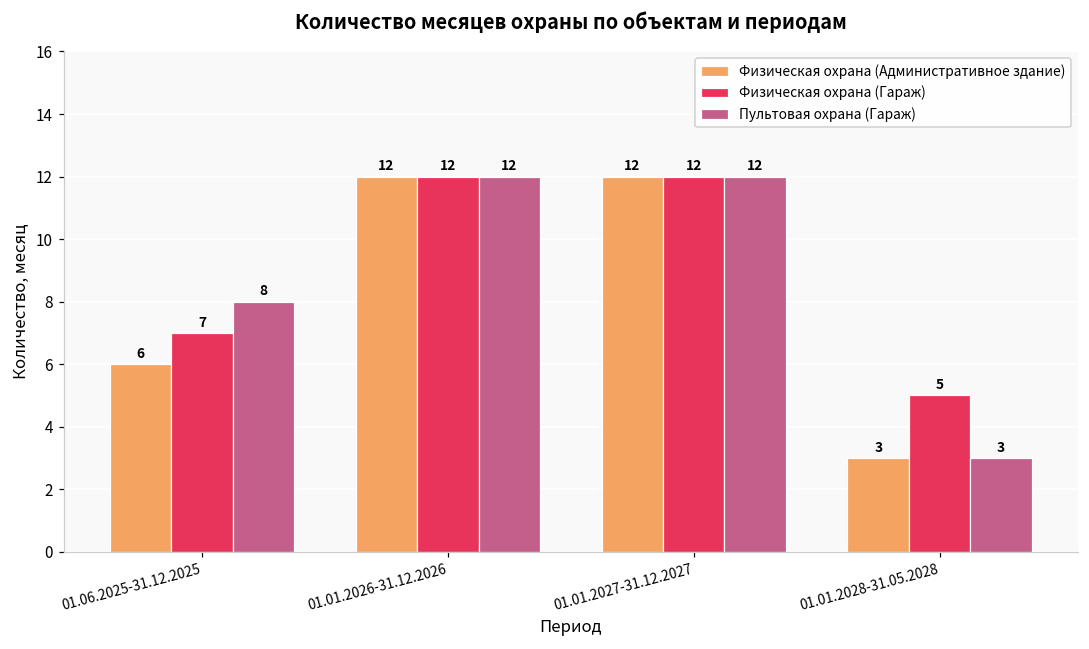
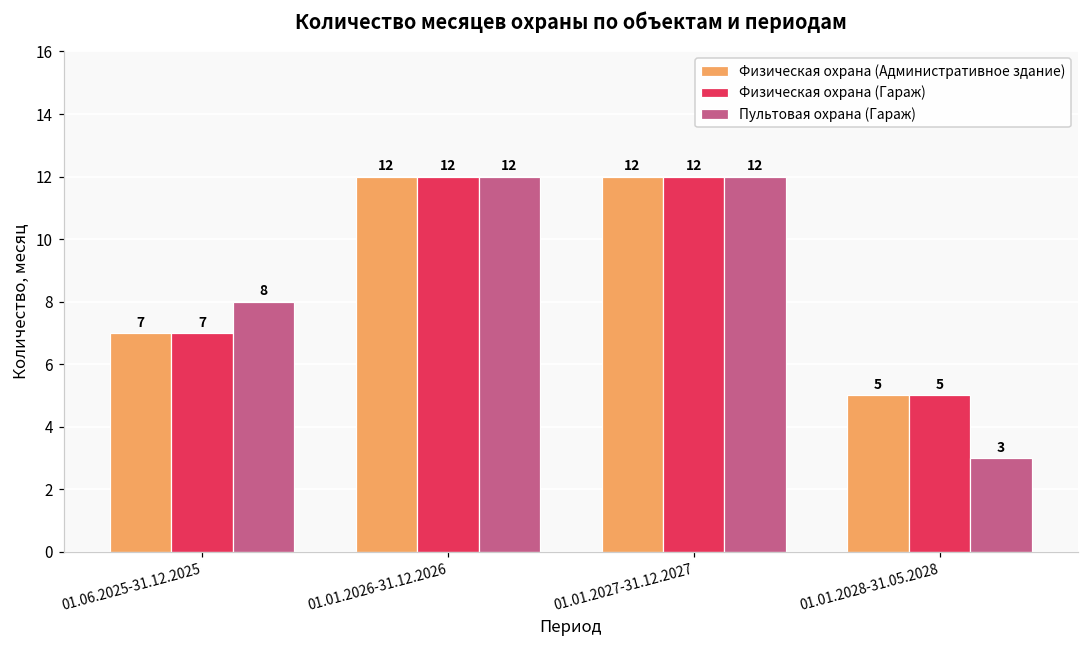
  {
    "Физическая охрана (Административное здание)": {
-     "01.06.2025-31.12.2025": 6,
+     "01.06.2025-31.12.2025": 7,
      "01.01.2026-31.12.2026": 12,
      "01.01.2027-31.12.2027": 12,
-     "01.01.2028-31.05.2028": 3
+     "01.01.2028-31.05.2028": 5
    },
    "Физическая охрана (Гараж)": {
      "01.06.2025-31.12.2025": 7,
      "01.01.2026-31.12.2026": 12,
      "01.01.2027-31.12.2027": 12,
      "01.01.2028-31.05.2028": 5
    },
    "Пультовая охрана (Гараж)": {
      "01.06.2025-31.12.2025": 8,
      "01.01.2026-31.12.2026": 12,
      "01.01.2027-31.12.2027": 12,
      "01.01.2028-31.05.2028": 3
    }
  }
